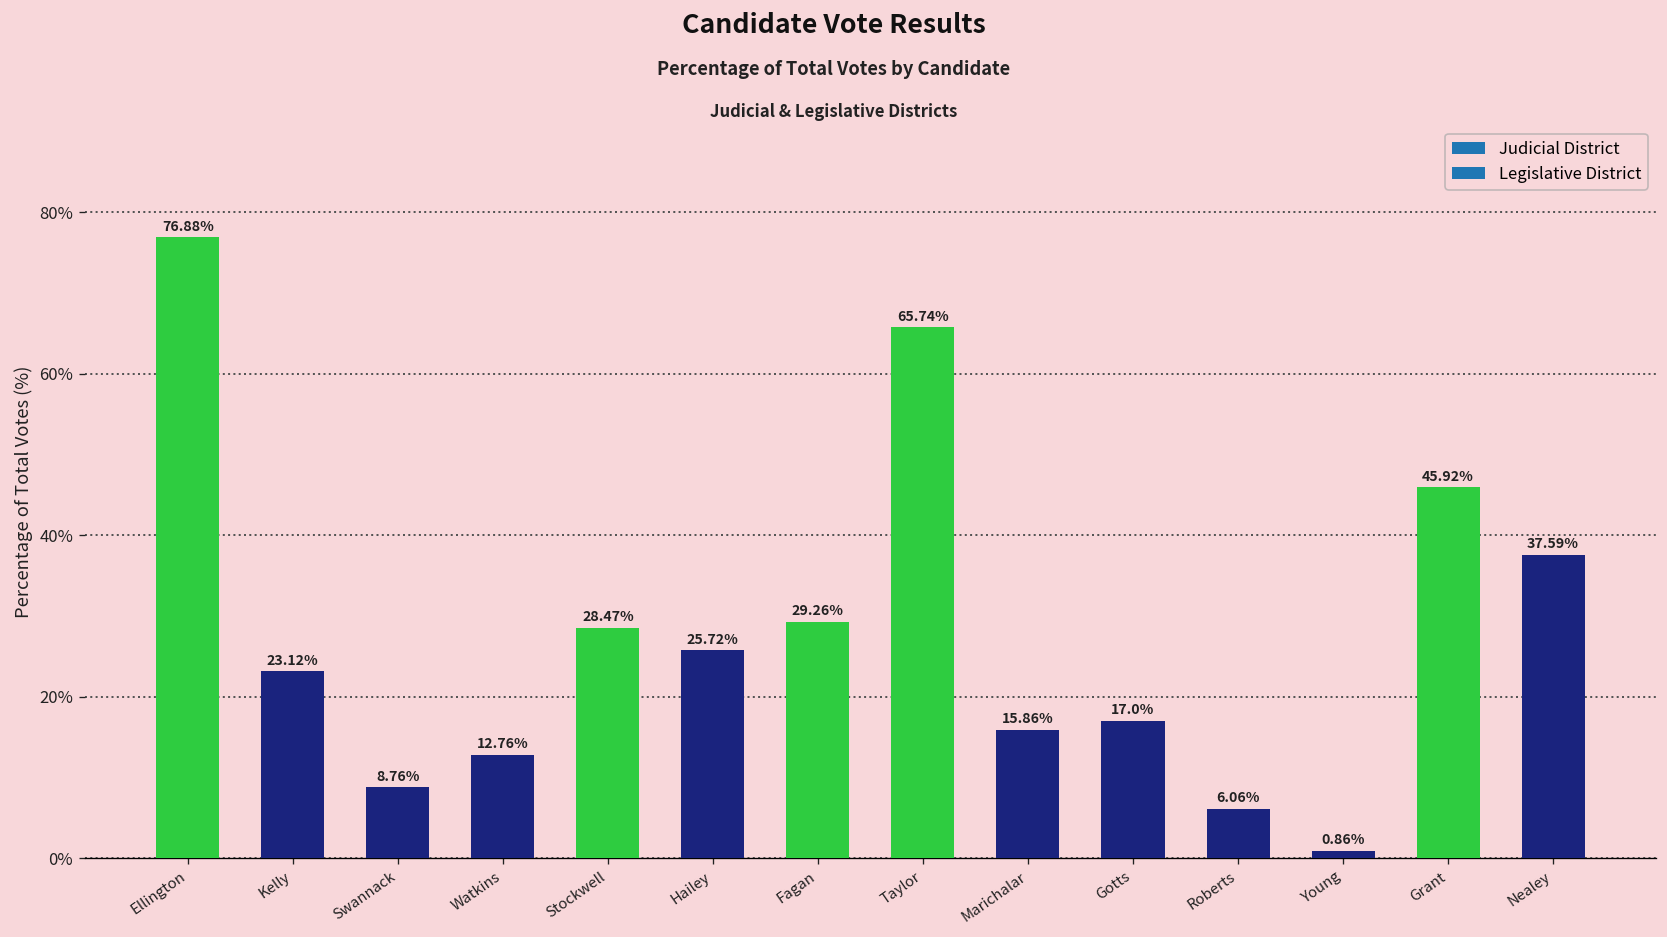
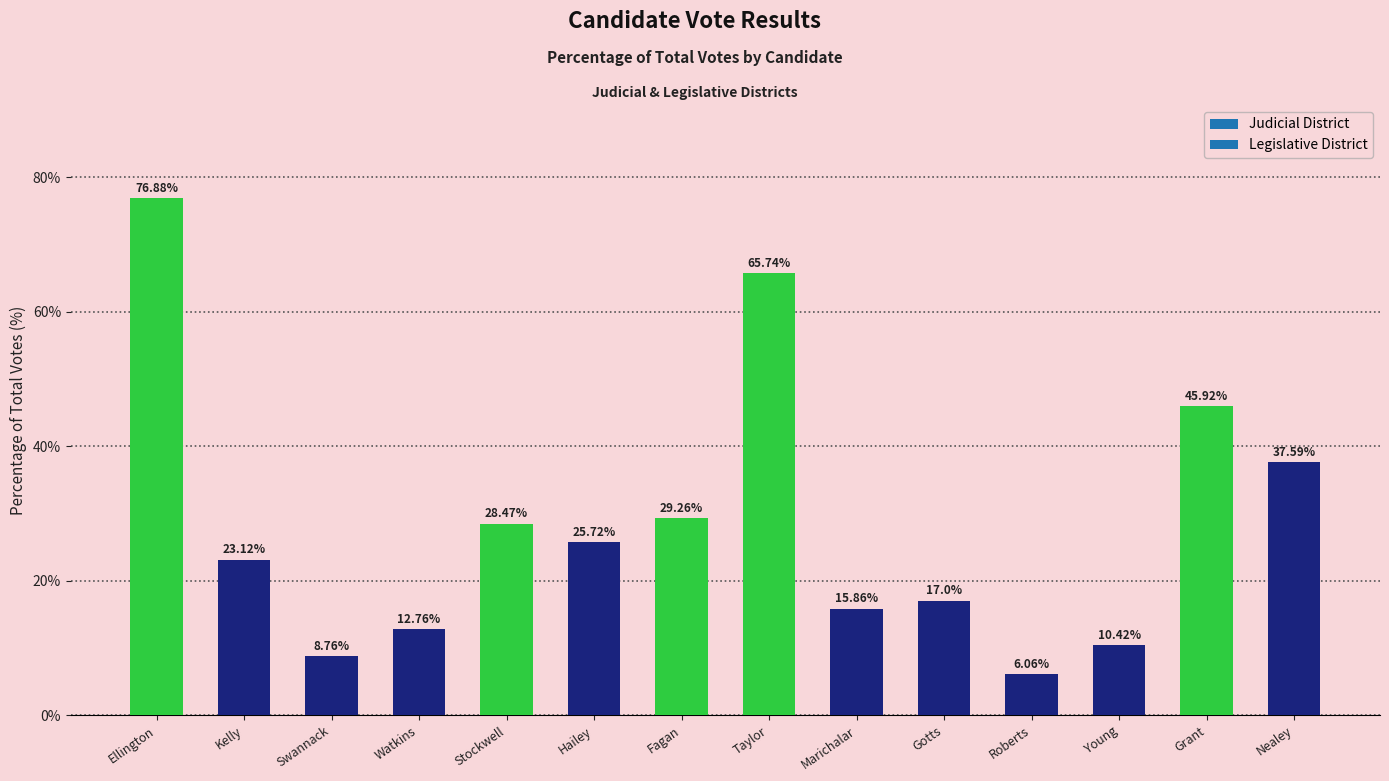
  {
    "Ellington": "76.88%",
    "Kelly": "23.12%",
    "Swannack": "8.76%",
    "Watkins": "12.76%",
    "Stockwell": "28.47%",
    "Hailey": "25.72%",
    "Fagan": "29.26%",
    "Taylor": "65.74%",
    "Marichalar": "15.86%",
    "Gotts": "17.0%",
    "Roberts": "6.06%",
-   "Young": "0.86%",
+   "Young": "10.42%",
    "Grant": "45.92%",
    "Nealey": "37.59%"
  }
